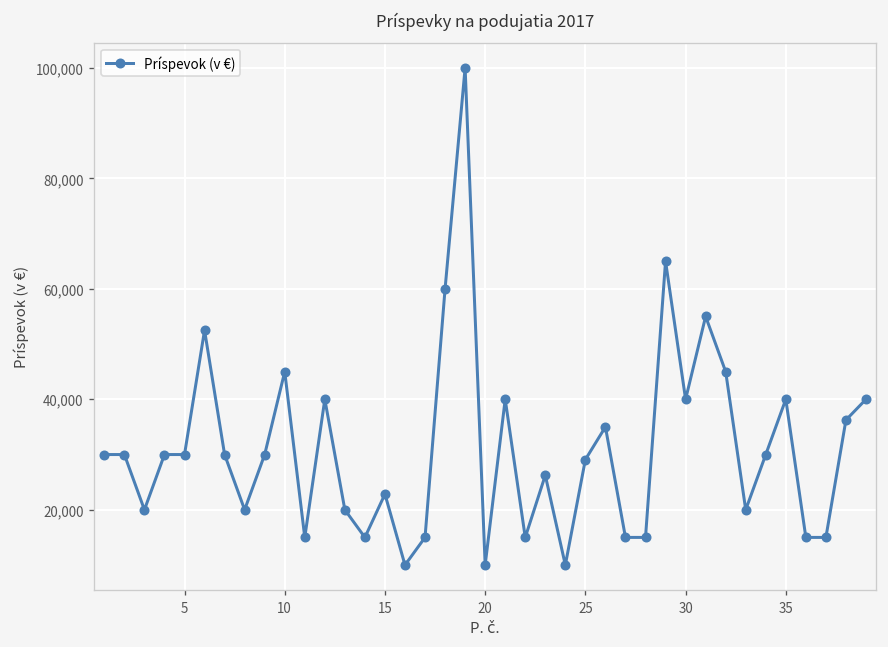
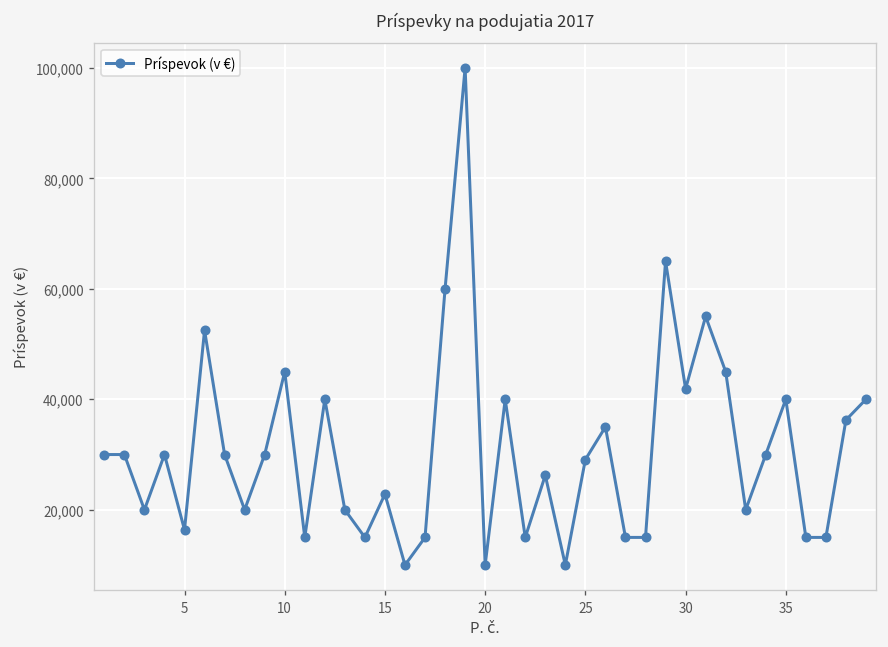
  {
-   "5": "30,000",
+   "5": "16,000",
    "10": "45,000",
    "15": "23,000",
    "20": "10,000",
    "25": "29,000",
-   "30": "40,000",
+   "30": "42,000",
    "35": "40,000"
  }
